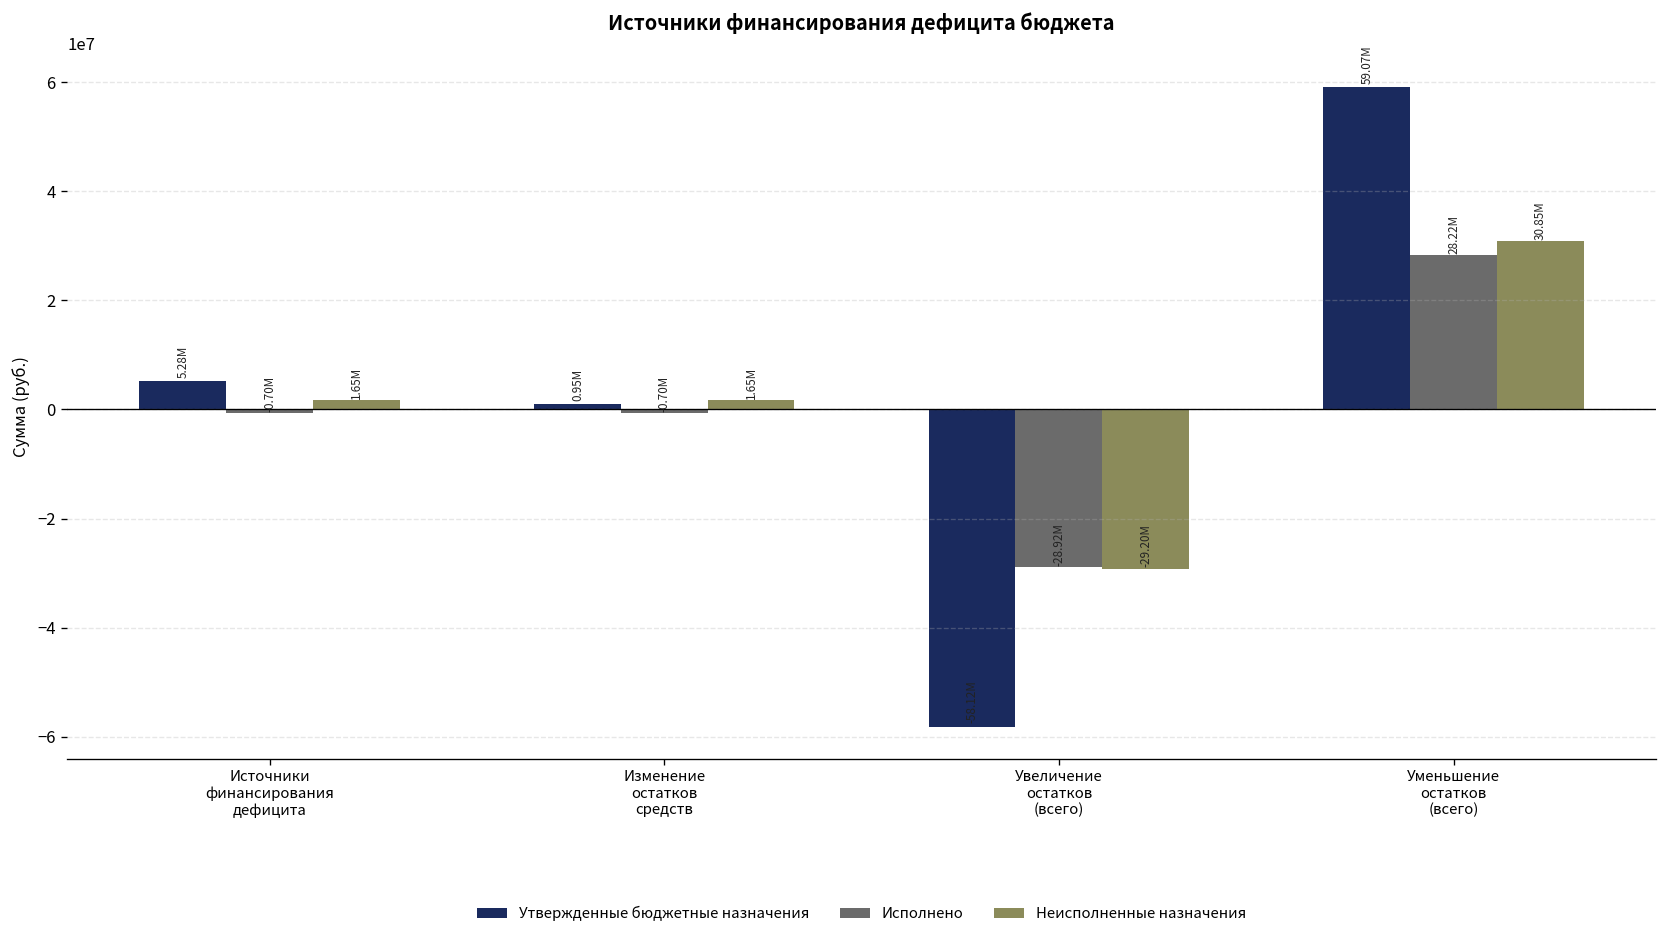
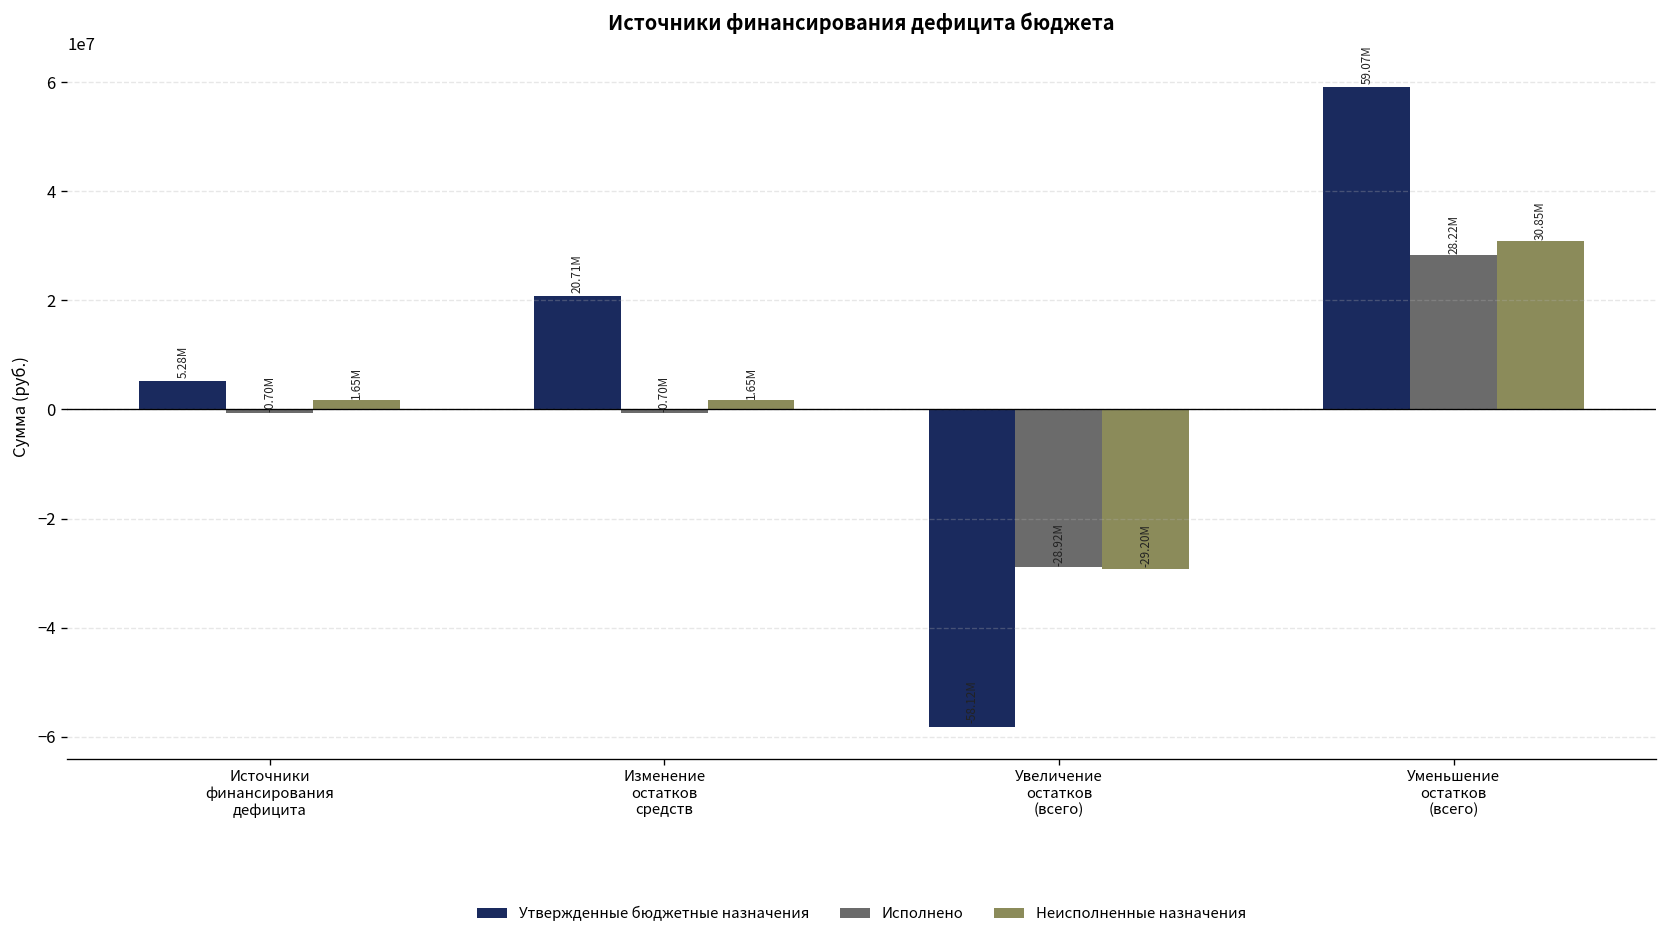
  {
    "Утвержденные бюджетные назначения": {
      "Источники финансирования дефицита": "5.28M",
-     "Изменение остатков средств": "0.95M",
+     "Изменение остатков средств": "20.71M",
      "Увеличение остатков (всего)": "-58.12M",
      "Уменьшение остатков (всего)": "59.07M"
    }
  }
